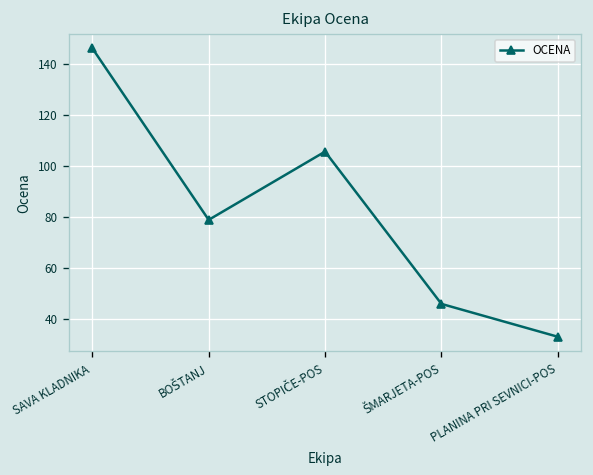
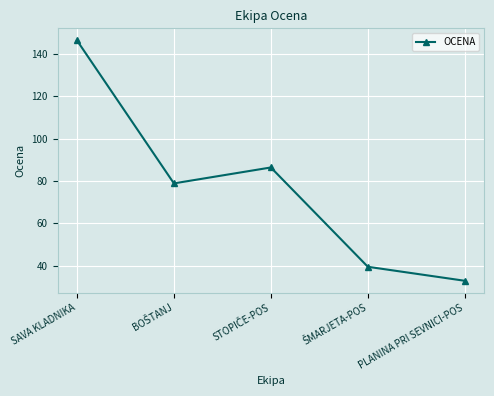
  {
    "SAVA KLADNIKA": 146,
    "BOŠTANJ": 79,
-   "STOPIČE-POS": 106,
-   "ŠMARJETA-POS": 46,
+   "STOPIČE-POS": 86,
+   "ŠMARJETA-POS": 40,
    "PLANINA PRI SEVNICI-POS": 33
  }
